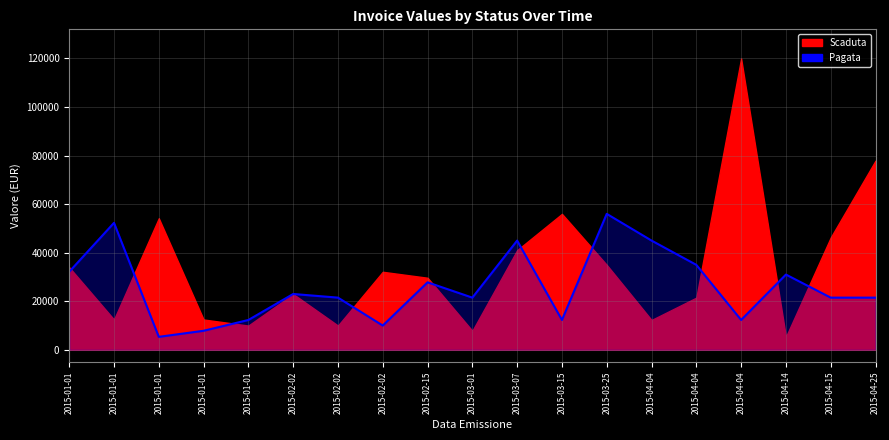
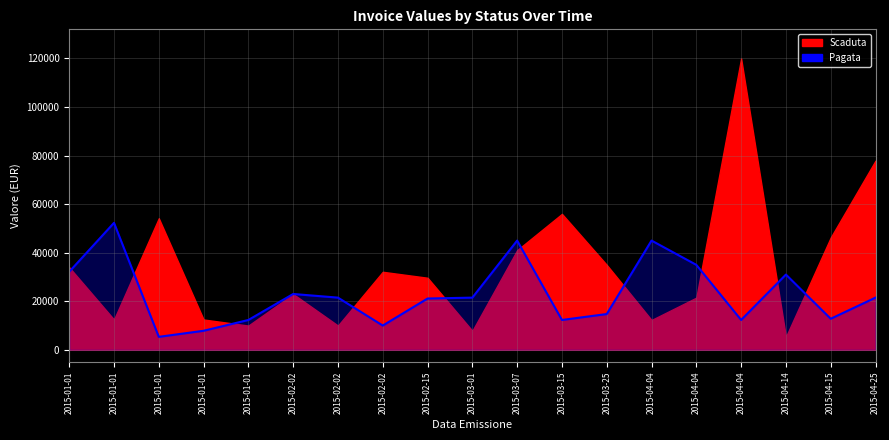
  {
    "Pagata": {
-     "2015-02-15": 28000,
+     "2015-02-15": 21000,
      "2015-03-01": 22000,
      "2015-03-07": 45000,
      "2015-03-15": 12000,
-     "2015-03-25": 56000,
+     "2015-03-25": 15000,
      "2015-04-14": 31000,
-     "2015-04-15": 22000,
+     "2015-04-15": 13000,
      "2015-04-25": 22000
    },
    "Scaduta": {
      "2015-02-15": 30000,
      "2015-03-01": 8000,
      "2015-03-07": 41000,
      "2015-03-15": 56000,
      "2015-03-25": 35000,
      "2015-04-14": 5000,
      "2015-04-15": 46000,
      "2015-04-25": 78000
    }
  }
